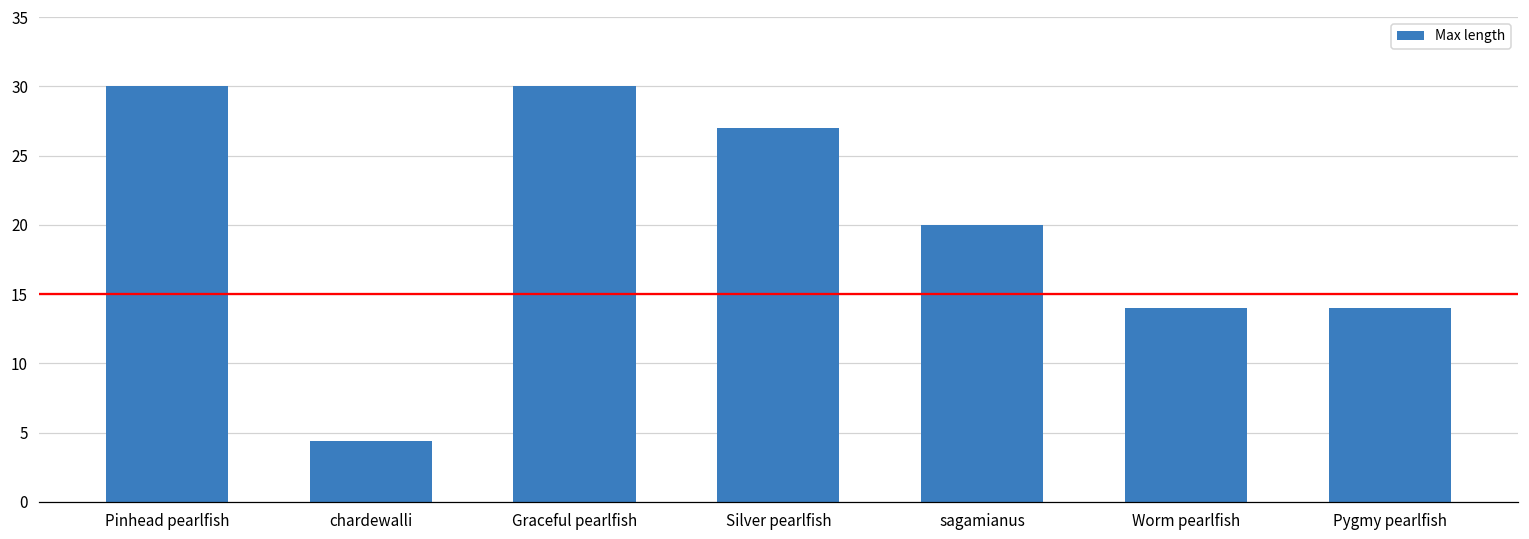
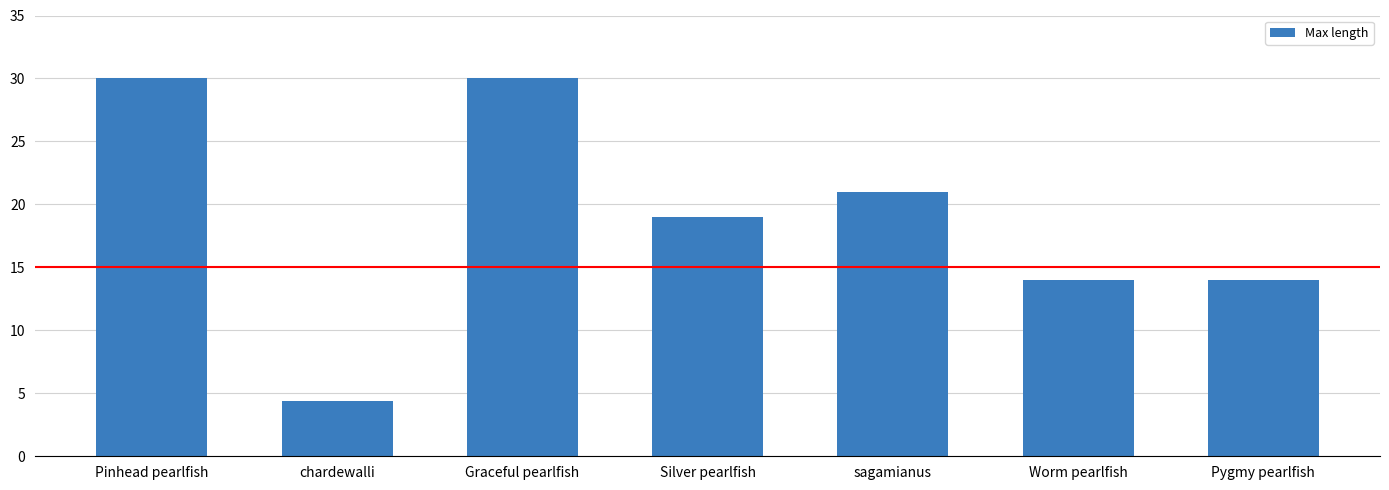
  {
    "Pinhead pearlfish": 30,
    "chardewalli": 4.4,
    "Graceful pearlfish": 30,
-   "Silver pearlfish": 27,
-   "sagamianus": 20,
+   "Silver pearlfish": 19,
+   "sagamianus": 21,
    "Worm pearlfish": 14,
    "Pygmy pearlfish": 14
  }
